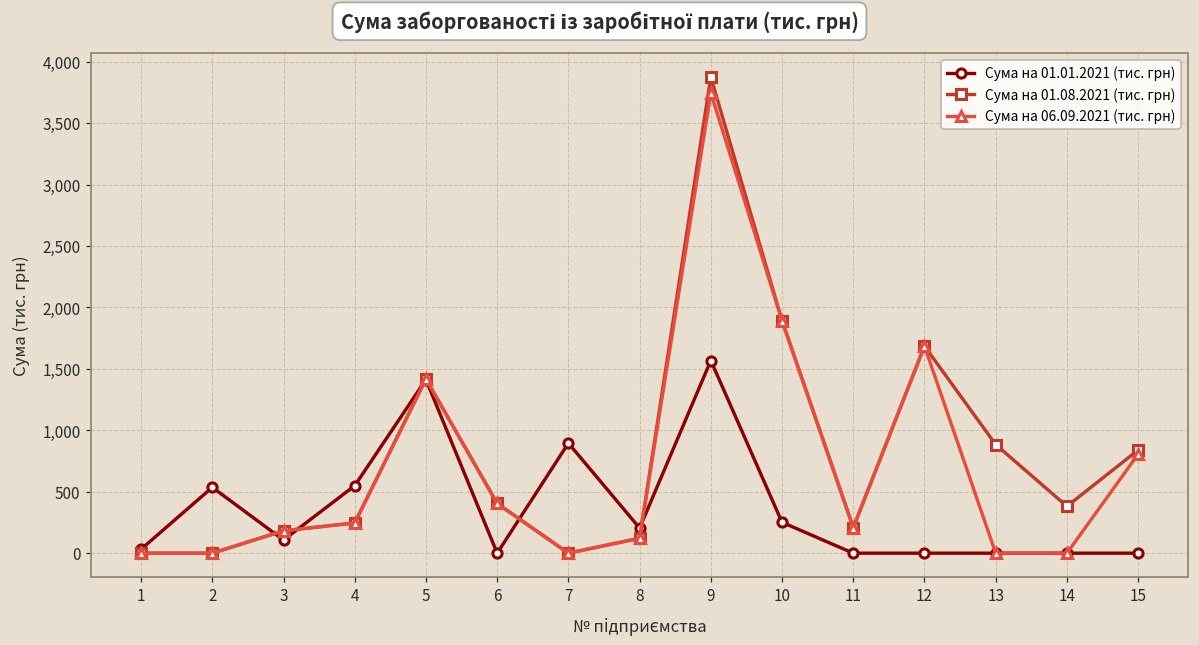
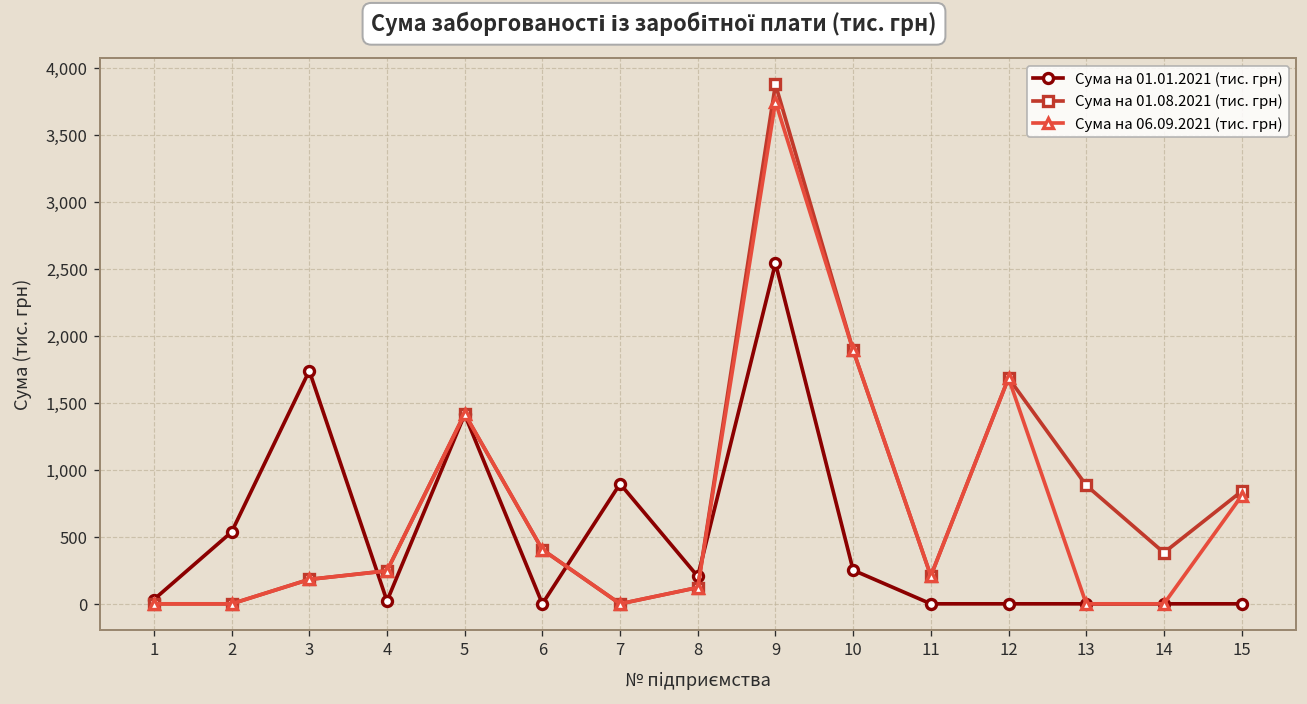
  {
    "Сума на 01.01.2021 (тис. грн)": {
      "1": "30",
      "2": "540",
-     "3": "110",
-     "4": "550",
+     "3": "1,740",
+     "4": "20",
      "6": "0",
      "7": "900",
      "8": "200",
-     "9": "1,570",
+     "9": "2,540",
      "10": "250",
      "11": "0",
      "12": "0",
      "15": "0"
    }
  }
